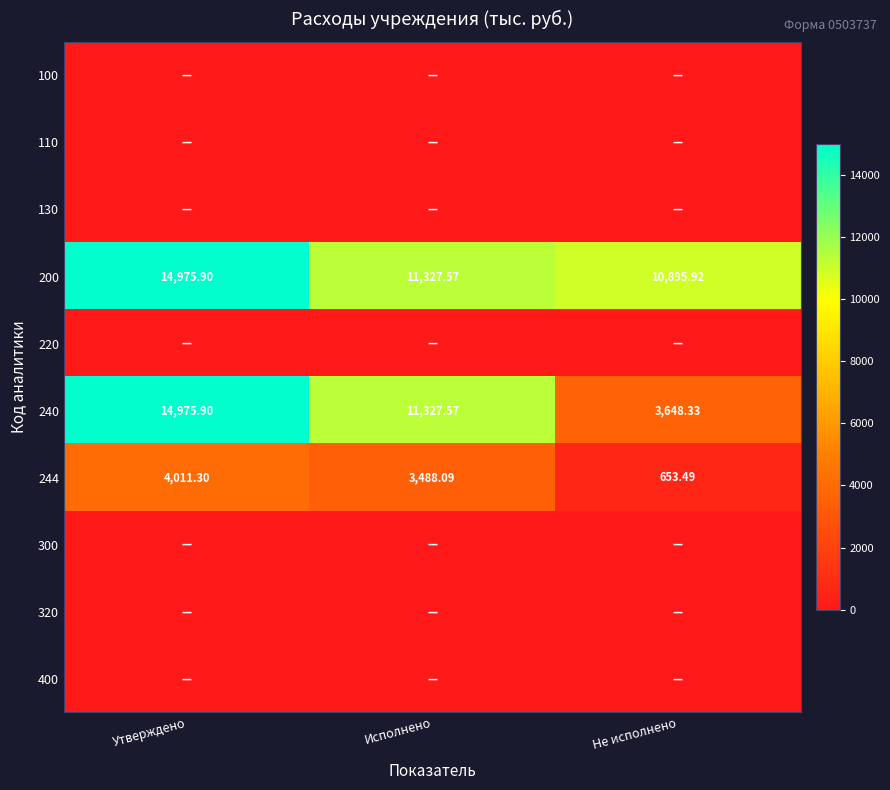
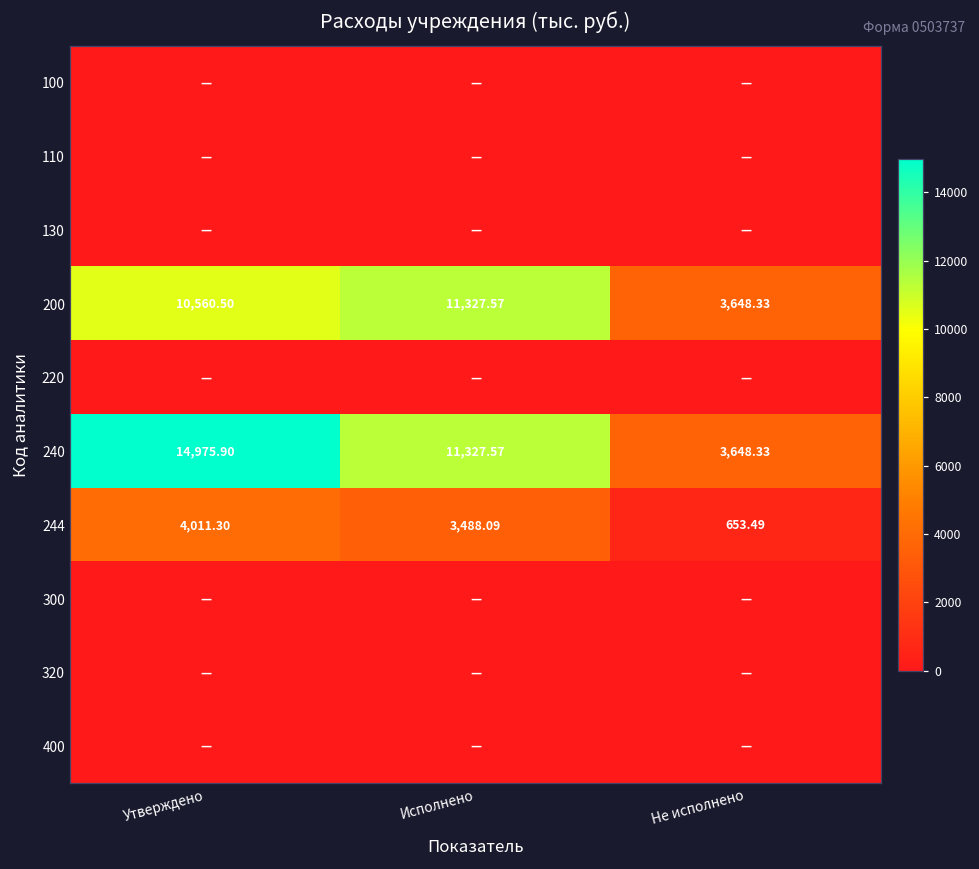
  {
    "200": {
-     "Утверждено": "14,975.90",
+     "Утверждено": "10,560.50",
      "Исполнено": "11,327.57",
-     "Не исполнено": "10,895.92"
+     "Не исполнено": "3,648.33"
    },
    "240": {
      "Утверждено": "14,975.90",
      "Исполнено": "11,327.57",
      "Не исполнено": "3,648.33"
    },
    "244": {
      "Утверждено": "4,011.30",
      "Исполнено": "3,488.09",
      "Не исполнено": "653.49"
    }
  }
